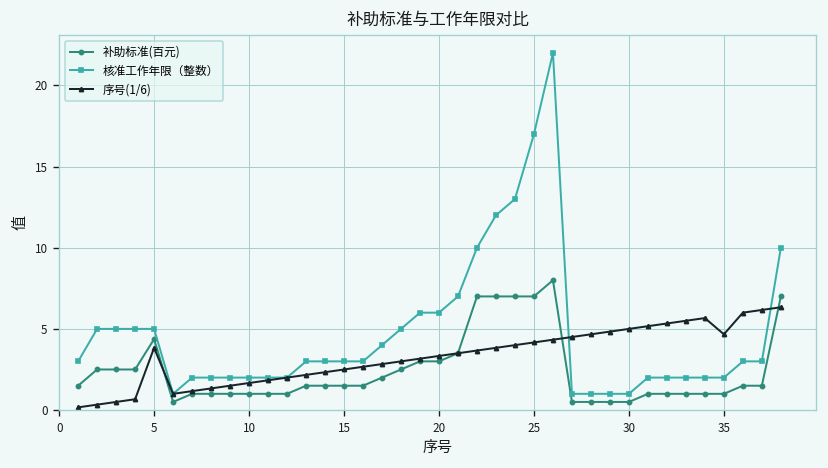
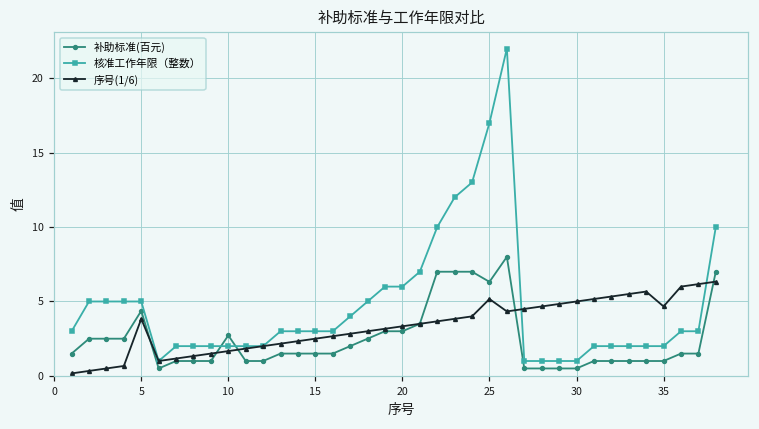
  {
    "补助标准(百元)": {
      "5": 4.4,
-     "10": 1.0,
+     "10": 2.7,
      "15": 1.5,
      "20": 3.0,
-     "25": 7.0,
+     "25": 6.3,
      "30": 0.5,
      "35": 1.0
    },
    "核准工作年限（整数）": {
      "5": 5.0,
      "10": 2.0,
      "15": 3.0,
      "20": 6.0,
      "25": 17.0,
      "30": 1.0,
      "35": 2.0
    },
    "序号(1/6)": {
      "5": 3.8,
      "10": 1.7,
      "15": 2.5,
      "20": 3.3,
-     "25": 4.2,
+     "25": 5.2,
      "30": 5.0,
      "35": 4.7
    }
  }
